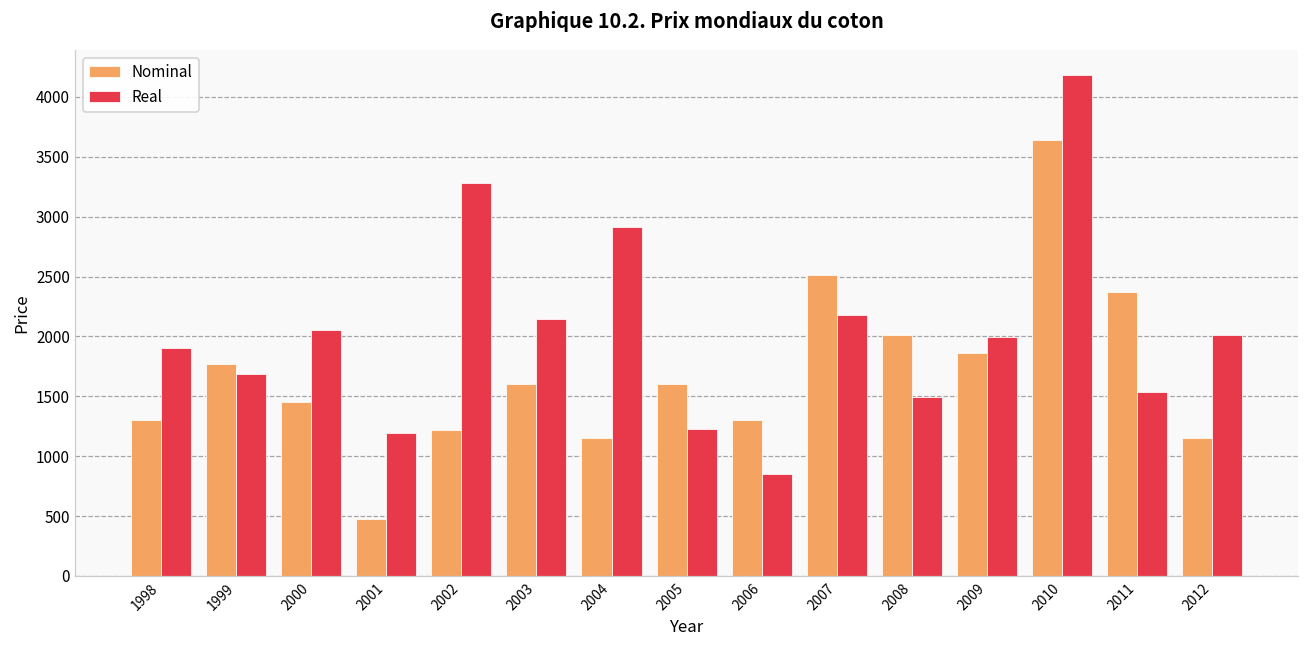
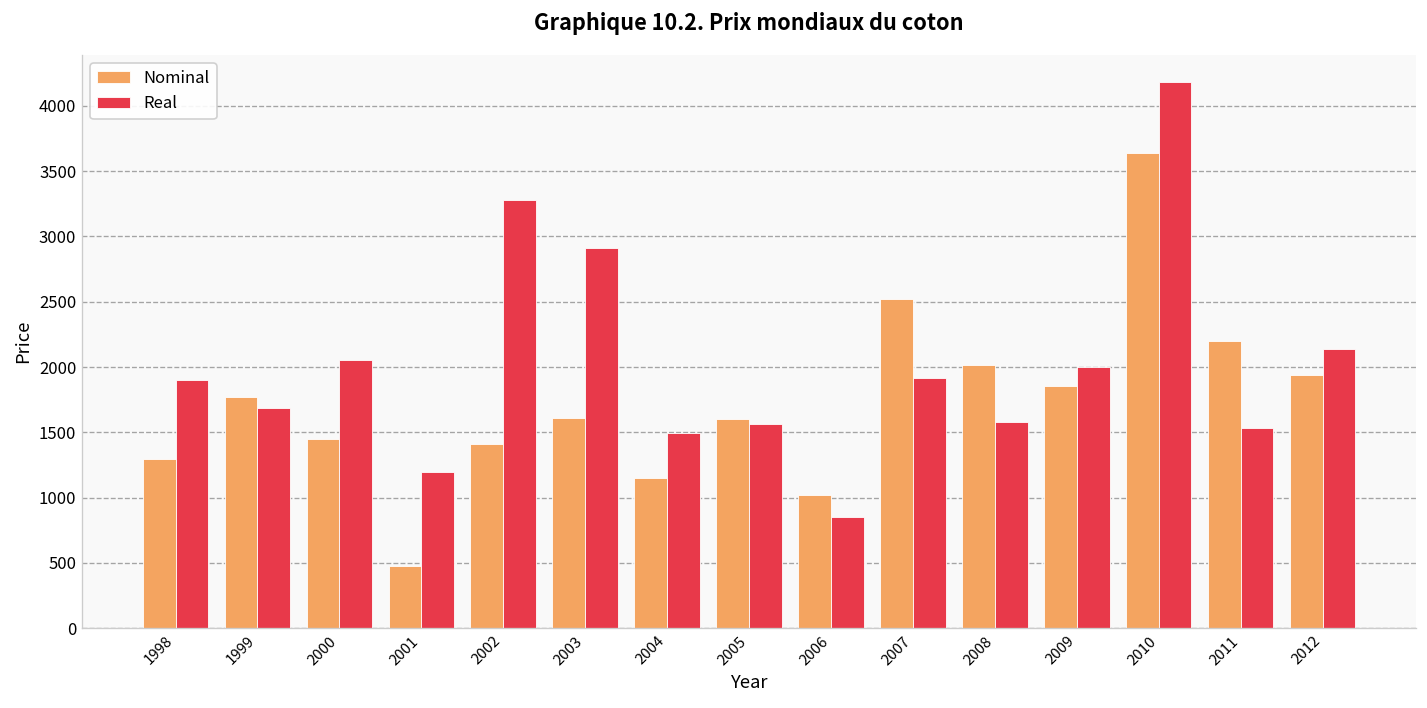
  {
    "Nominal": {
      "1998": 1300,
      "1999": 1770,
      "2000": 1450,
      "2001": 470,
-     "2002": 1220,
+     "2002": 1410,
      "2003": 1610,
      "2004": 1150,
      "2005": 1600,
-     "2006": 1300,
+     "2006": 1020,
      "2007": 2520,
      "2008": 2010,
      "2009": 1860,
      "2010": 3640,
-     "2011": 2380,
-     "2012": 1150
+     "2011": 2200,
+     "2012": 1940
    },
    "Real": {
      "1998": 1900,
      "1999": 1680,
      "2000": 2050,
      "2001": 1200,
      "2002": 3280,
-     "2003": 2150,
-     "2004": 2920,
-     "2005": 1230,
+     "2003": 2910,
+     "2004": 1500,
+     "2005": 1560,
      "2006": 850,
-     "2007": 2180,
-     "2008": 1490,
+     "2007": 1920,
+     "2008": 1580,
      "2009": 2000,
      "2010": 4180,
      "2011": 1530,
-     "2012": 2010
+     "2012": 2140
    }
  }
